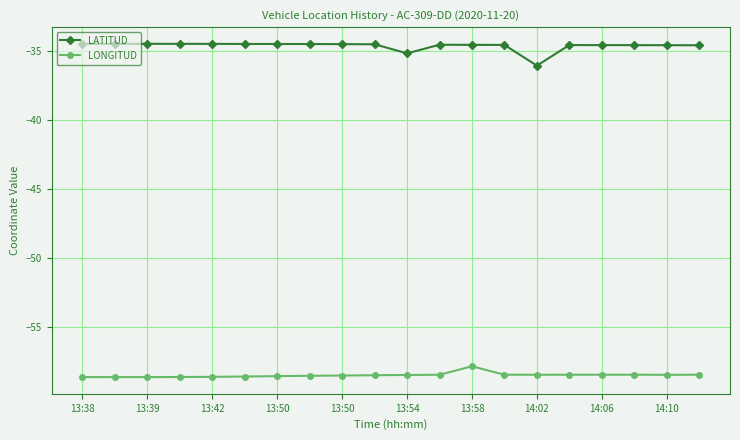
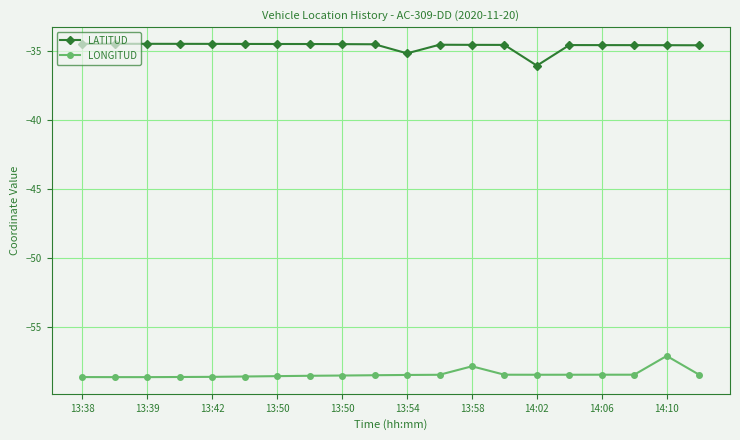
  {
    "LATITUD": {
      "13:39": -34.5,
      "13:42": -34.5,
      "13:54": -35.2,
      "13:58": -34.5,
      "14:02": -36.1,
      "14:06": -34.6,
      "14:10": -34.6
    },
    "LONGITUD": {
      "13:39": -58.7,
      "13:42": -58.6,
      "13:54": -58.5,
      "13:58": -57.9,
      "14:02": -58.5,
      "14:06": -58.5,
-     "14:10": -58.5
+     "14:10": -57.1
    }
  }
